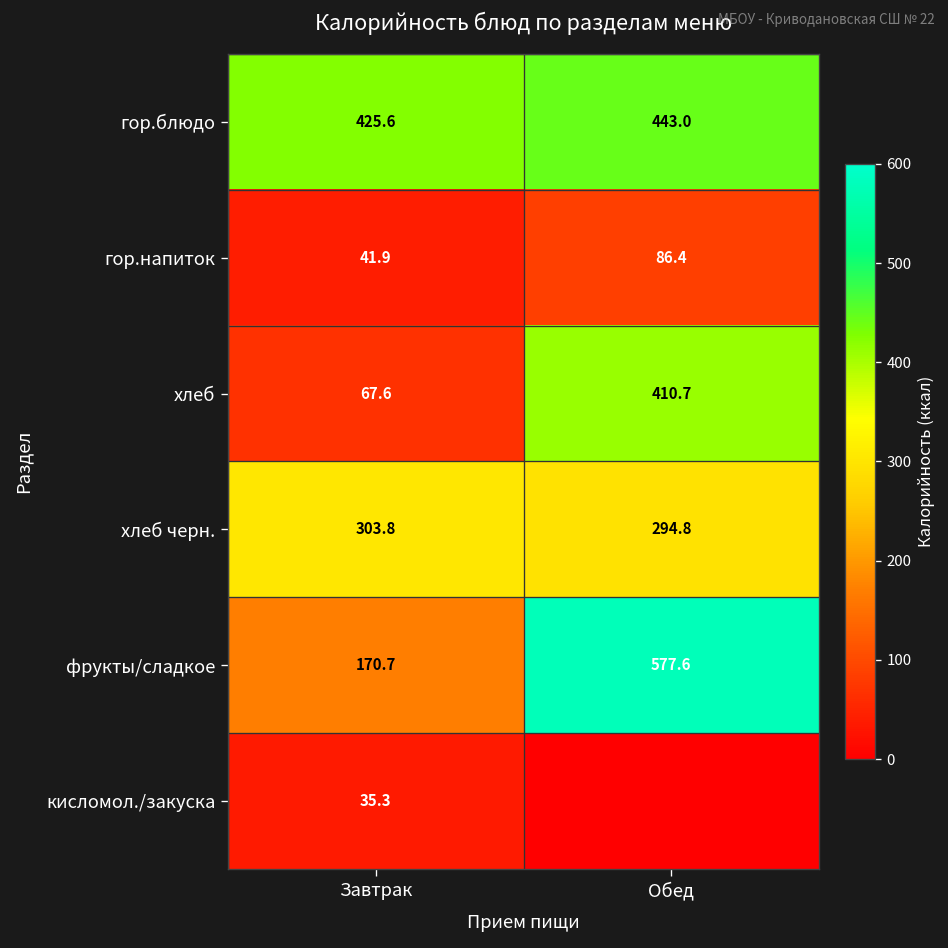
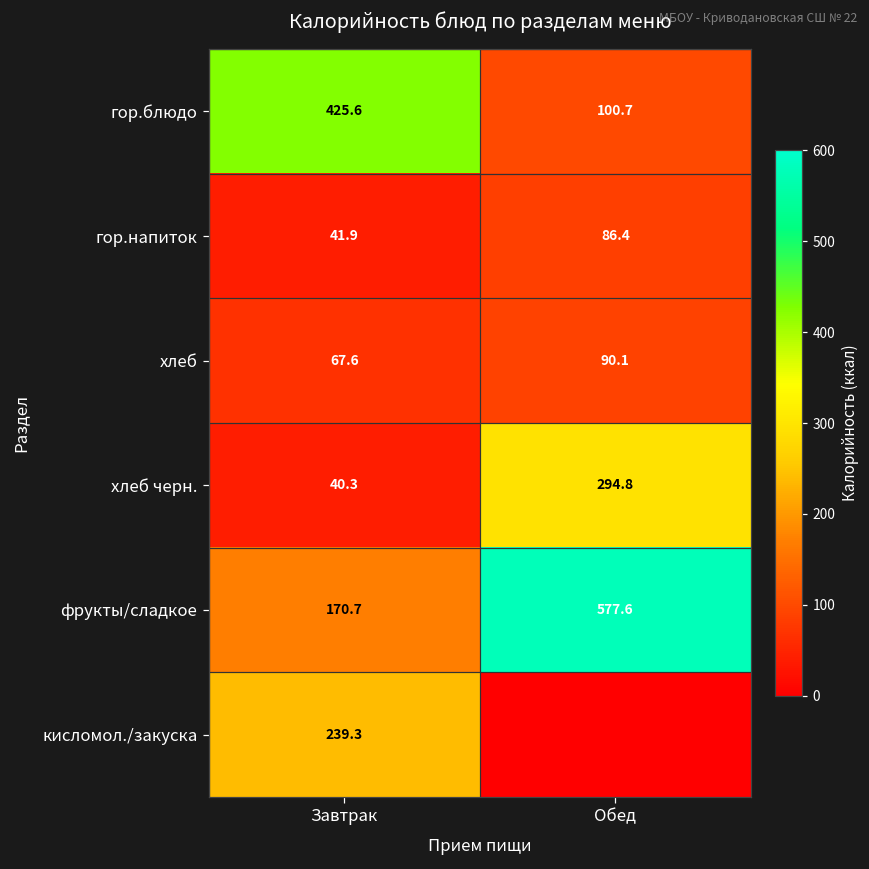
  {
    "гор.блюдо": {
      "Завтрак": 425.6,
-     "Обед": 443.0
+     "Обед": 100.7
    },
    "гор.напиток": {
      "Завтрак": 41.9,
      "Обед": 86.4
    },
    "хлеб": {
      "Завтрак": 67.6,
-     "Обед": 410.7
+     "Обед": 90.1
    },
    "хлеб черн.": {
-     "Завтрак": 303.8,
+     "Завтрак": 40.3,
      "Обед": 294.8
    },
    "фрукты/сладкое": {
      "Завтрак": 170.7,
      "Обед": 577.6
    },
    "кисломол./закуска": {
-     "Завтрак": 35.3
+     "Завтрак": 239.3
    }
  }
